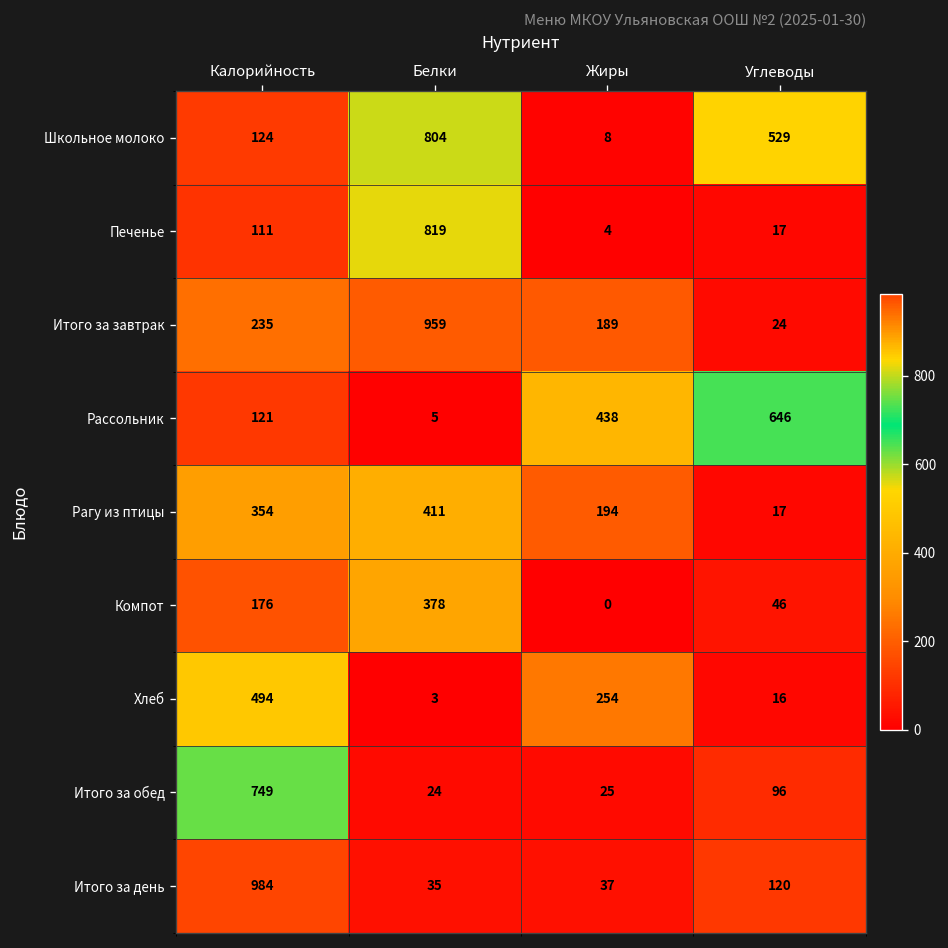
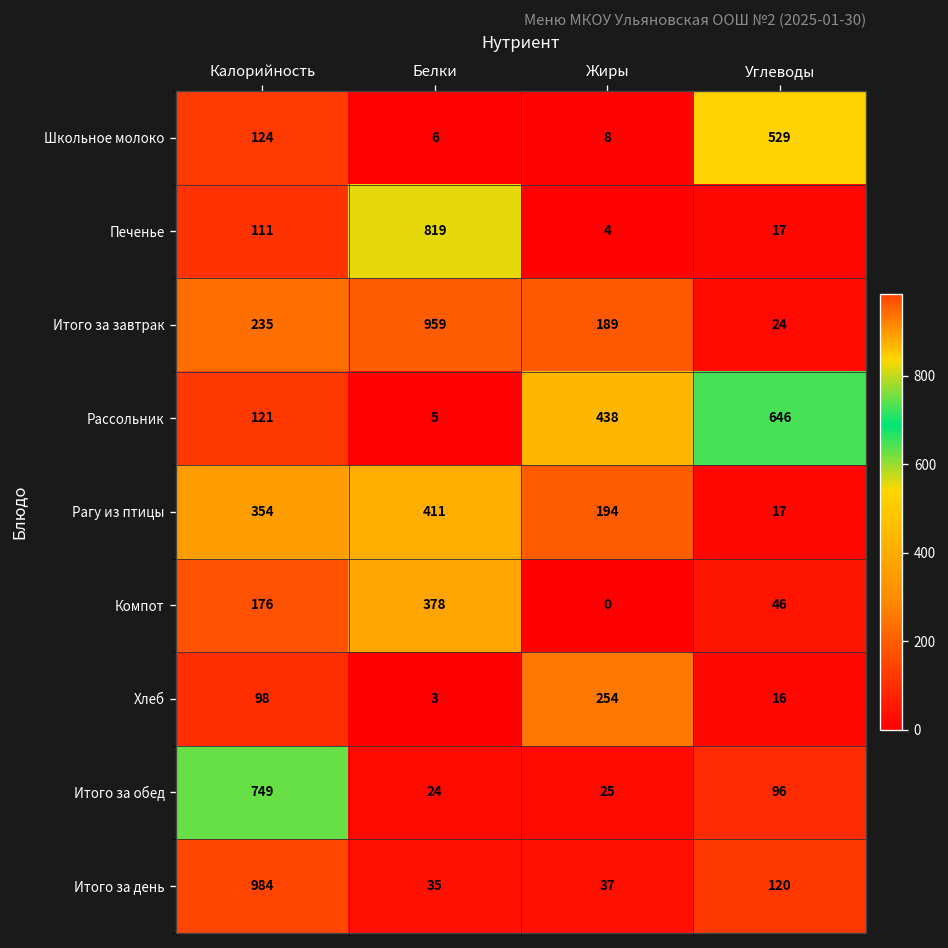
  {
    "Школьное молоко": {
      "Калорийность": 124,
-     "Белки": 804,
+     "Белки": 6,
      "Жиры": 8,
      "Углеводы": 529
    },
    "Печенье": {
      "Калорийность": 111,
      "Белки": 819,
      "Жиры": 4,
      "Углеводы": 17
    },
    "Итого за завтрак": {
      "Калорийность": 235,
      "Белки": 959,
      "Жиры": 189,
      "Углеводы": 24
    },
    "Рассольник": {
      "Калорийность": 121,
      "Белки": 5,
      "Жиры": 438,
      "Углеводы": 646
    },
    "Рагу из птицы": {
      "Калорийность": 354,
      "Белки": 411,
      "Жиры": 194,
      "Углеводы": 17
    },
    "Компот": {
      "Калорийность": 176,
      "Белки": 378,
      "Жиры": 0,
      "Углеводы": 46
    },
    "Хлеб": {
-     "Калорийность": 494,
+     "Калорийность": 98,
      "Белки": 3,
      "Жиры": 254,
      "Углеводы": 16
    },
    "Итого за обед": {
      "Калорийность": 749,
      "Белки": 24,
      "Жиры": 25,
      "Углеводы": 96
    },
    "Итого за день": {
      "Калорийность": 984,
      "Белки": 35,
      "Жиры": 37,
      "Углеводы": 120
    }
  }
